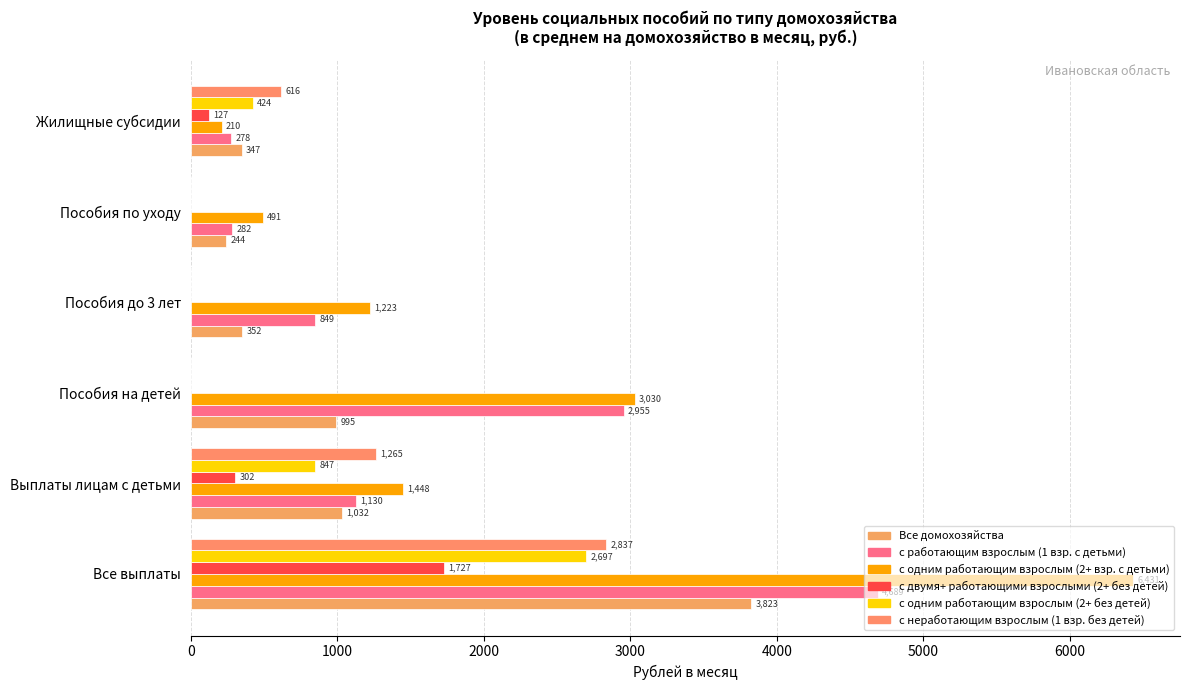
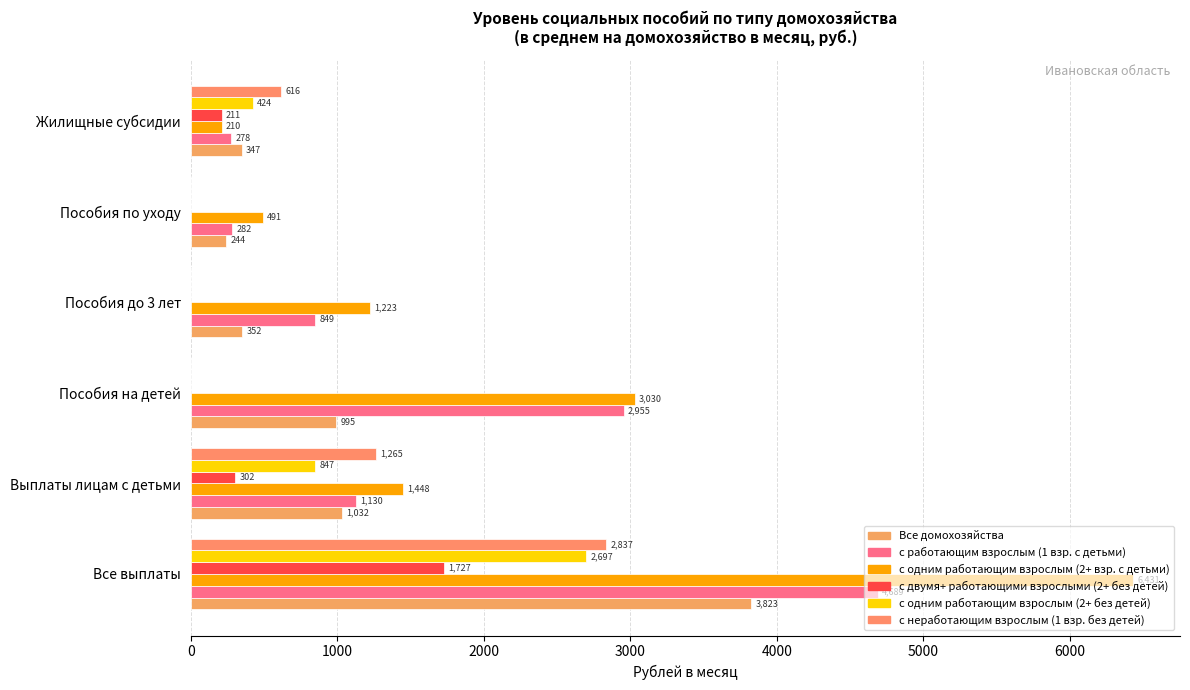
  {
    "с двумя+ работающими взрослыми (2+ без детей)": {
-     "Жилищные субсидии": "127",
+     "Жилищные субсидии": "211",
      "Выплаты лицам с детьми": "302",
      "Все выплаты": "1,727"
    }
  }
